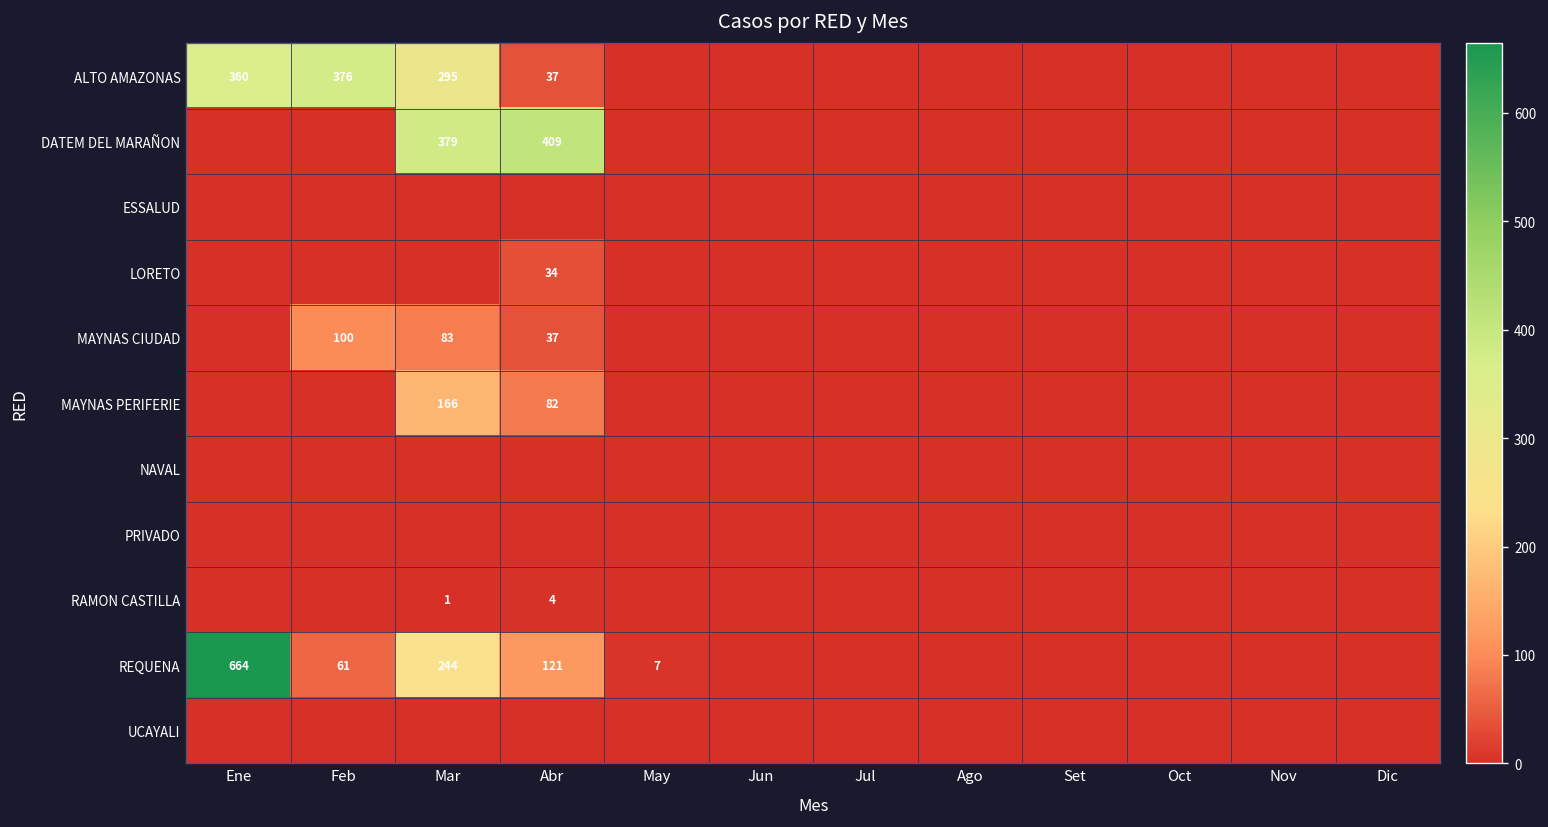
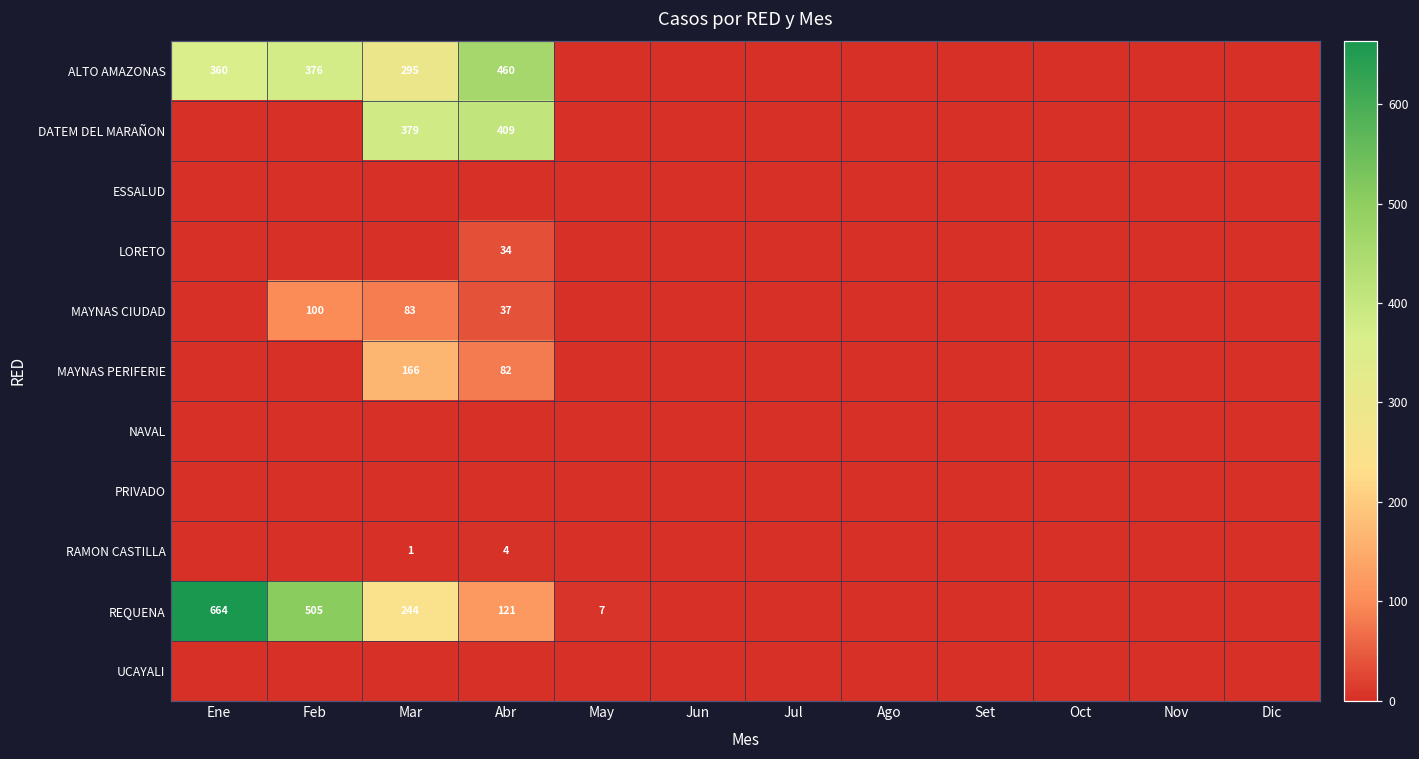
  {
    "ALTO AMAZONAS": {
      "Ene": 360,
      "Feb": 376,
      "Mar": 295,
-     "Abr": 37
+     "Abr": 460
    },
    "DATEM DEL MARAÑON": {
      "Mar": 379,
      "Abr": 409
    },
    "LORETO": {
      "Abr": 34
    },
    "MAYNAS CIUDAD": {
      "Feb": 100,
      "Mar": 83,
      "Abr": 37
    },
    "MAYNAS PERIFERIE": {
      "Mar": 166,
      "Abr": 82
    },
    "RAMON CASTILLA": {
      "Mar": 1,
      "Abr": 4
    },
    "REQUENA": {
      "Ene": 664,
-     "Feb": 61,
+     "Feb": 505,
      "Mar": 244,
      "Abr": 121,
      "May": 7
    }
  }
